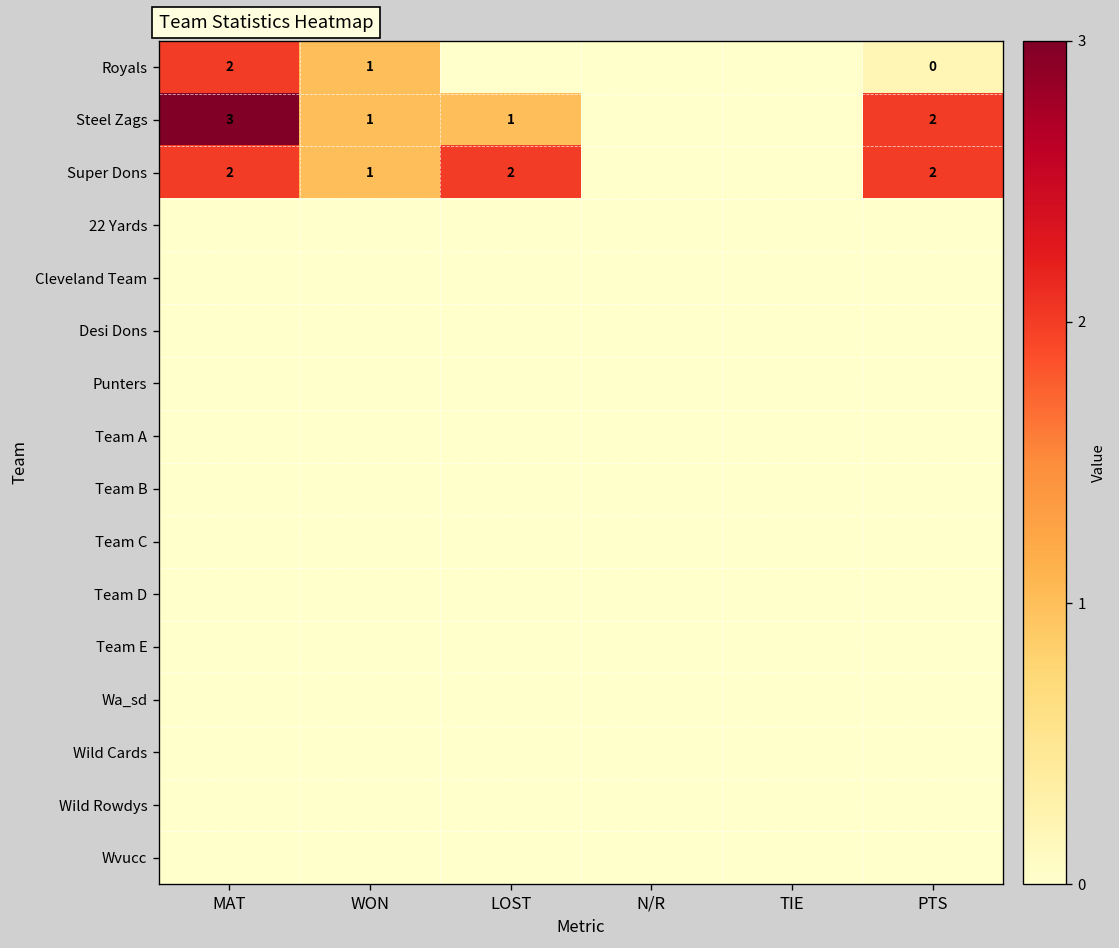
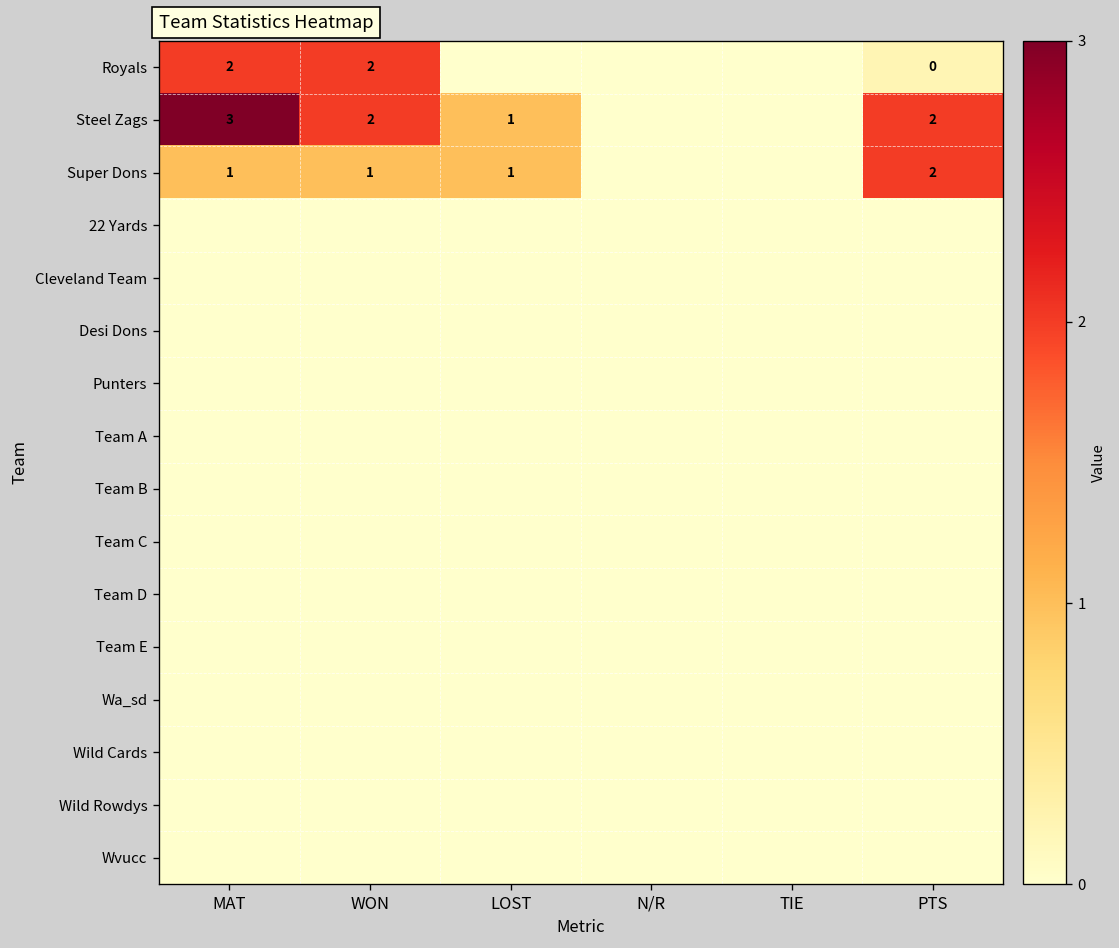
  {
    "Royals": {
      "MAT": 2,
-     "WON": 1,
+     "WON": 2,
      "PTS": 0
    },
    "Steel Zags": {
      "MAT": 3,
-     "WON": 1,
+     "WON": 2,
      "LOST": 1,
      "PTS": 2
    },
    "Super Dons": {
-     "MAT": 2,
+     "MAT": 1,
      "WON": 1,
-     "LOST": 2,
+     "LOST": 1,
      "PTS": 2
    }
  }
